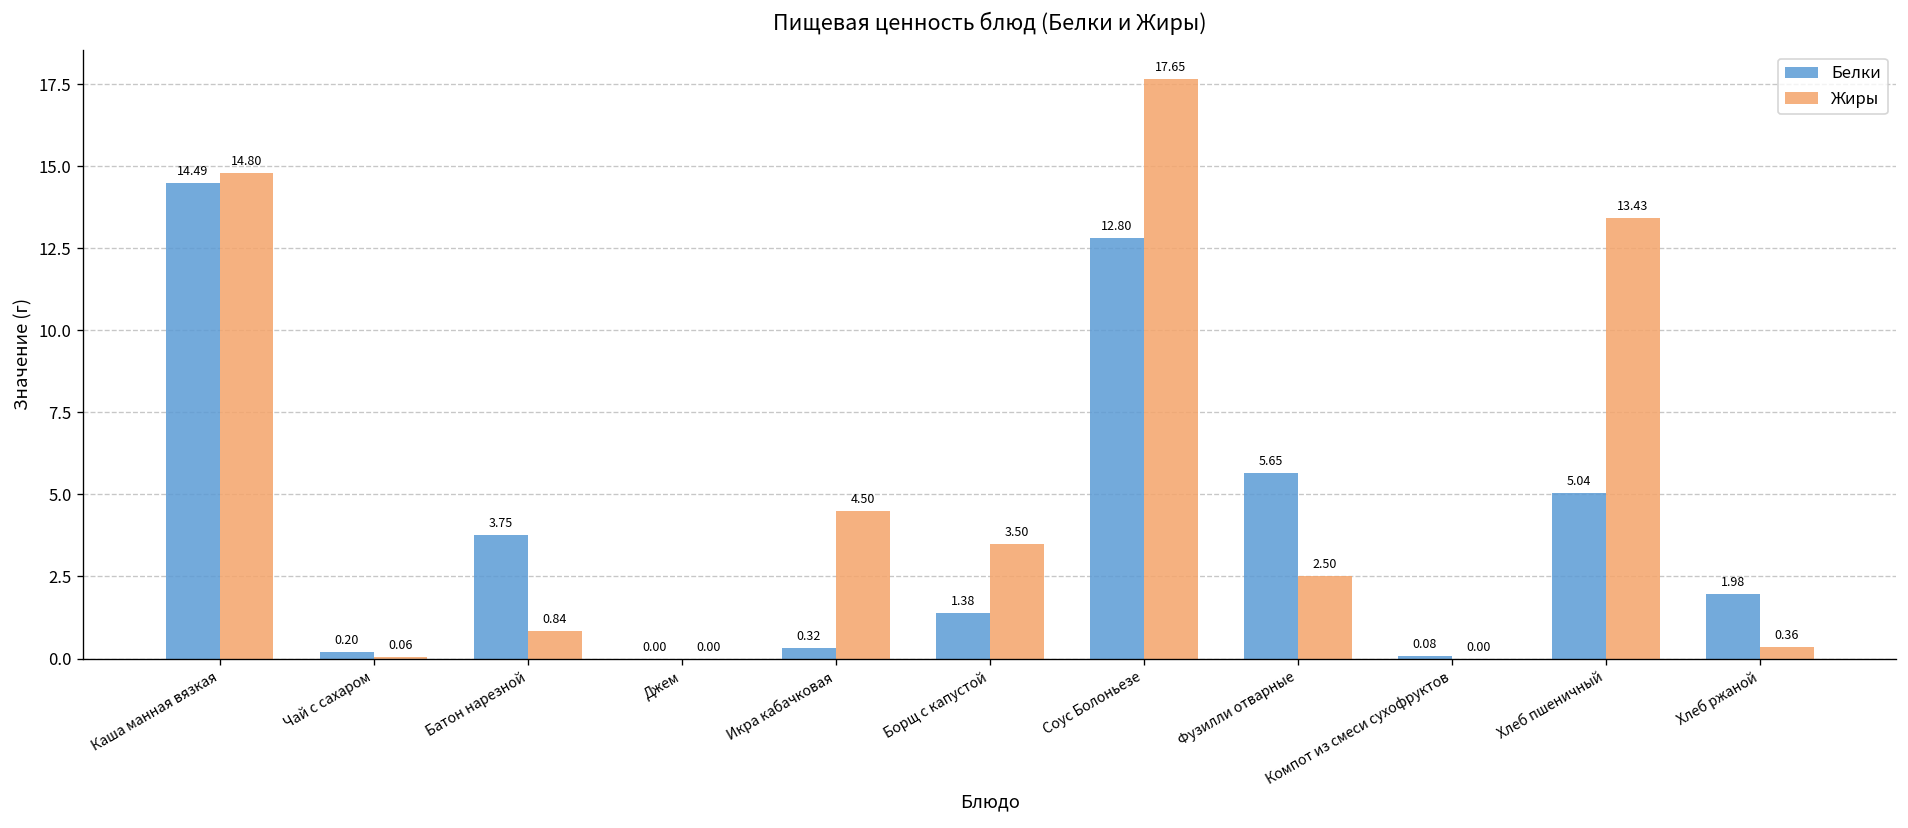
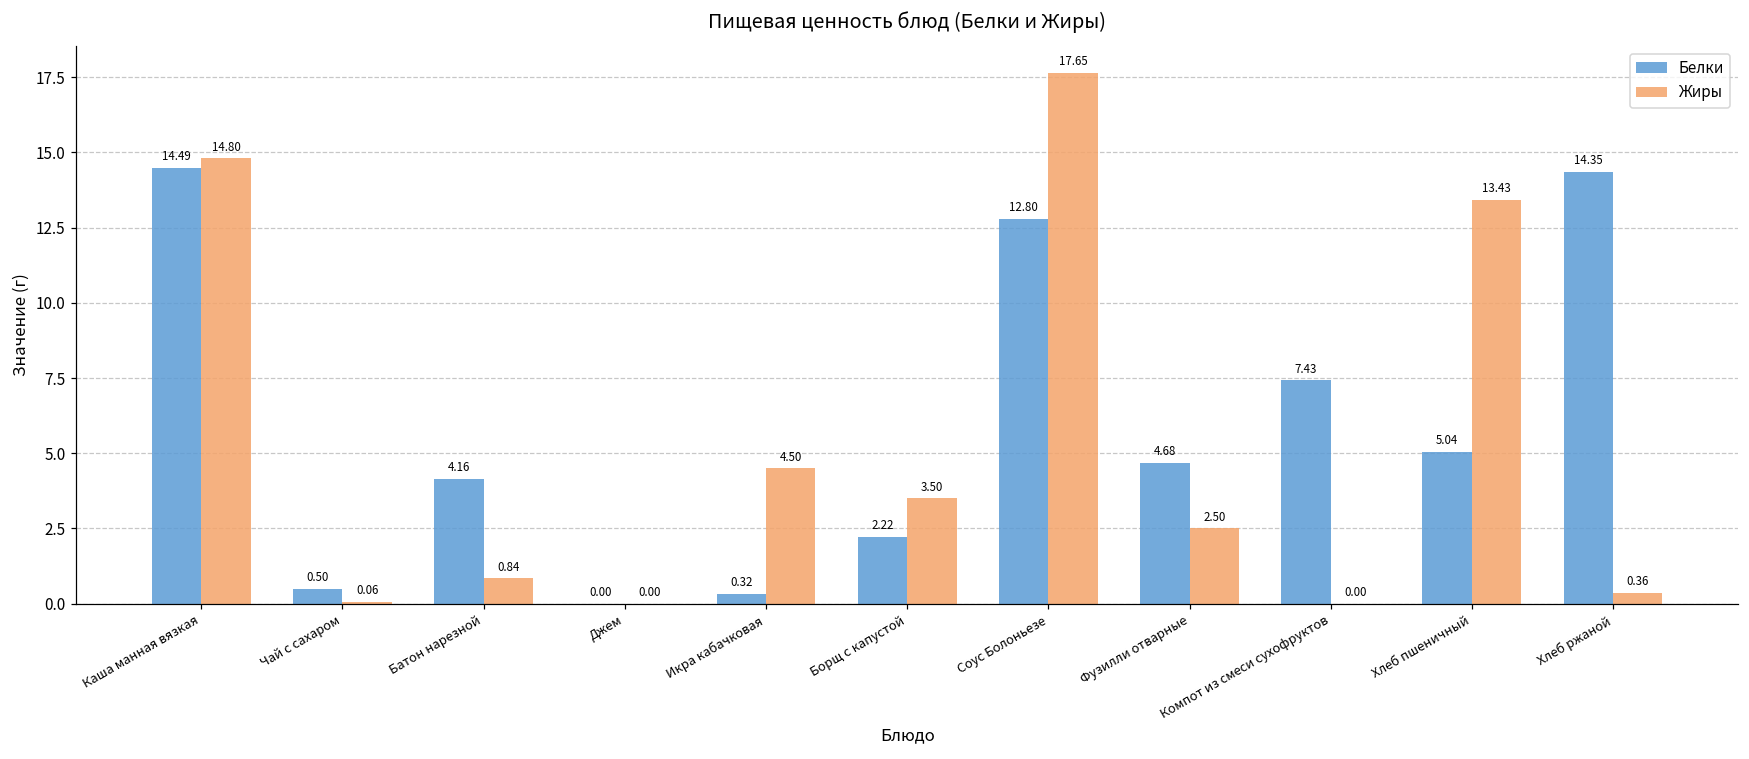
  {
    "Белки": {
      "Каша манная вязкая": 14.49,
-     "Чай с сахаром": 0.20,
-     "Батон нарезной": 3.75,
+     "Чай с сахаром": 0.50,
+     "Батон нарезной": 4.16,
      "Джем": 0.00,
      "Икра кабачковая": 0.32,
-     "Борщ с капустой": 1.38,
+     "Борщ с капустой": 2.22,
      "Соус Болоньезе": 12.80,
-     "Фузилли отварные": 5.65,
-     "Компот из смеси сухофруктов": 0.08,
+     "Фузилли отварные": 4.68,
+     "Компот из смеси сухофруктов": 7.43,
      "Хлеб пшеничный": 5.04,
-     "Хлеб ржаной": 1.98
+     "Хлеб ржаной": 14.35
    },
    "Жиры": {
      "Каша манная вязкая": 14.80,
      "Чай с сахаром": 0.06,
      "Батон нарезной": 0.84,
      "Джем": 0.00,
      "Икра кабачковая": 4.50,
      "Борщ с капустой": 3.50,
      "Соус Болоньезе": 17.65,
      "Фузилли отварные": 2.50,
      "Компот из смеси сухофруктов": 0.00,
      "Хлеб пшеничный": 13.43,
      "Хлеб ржаной": 0.36
    }
  }
